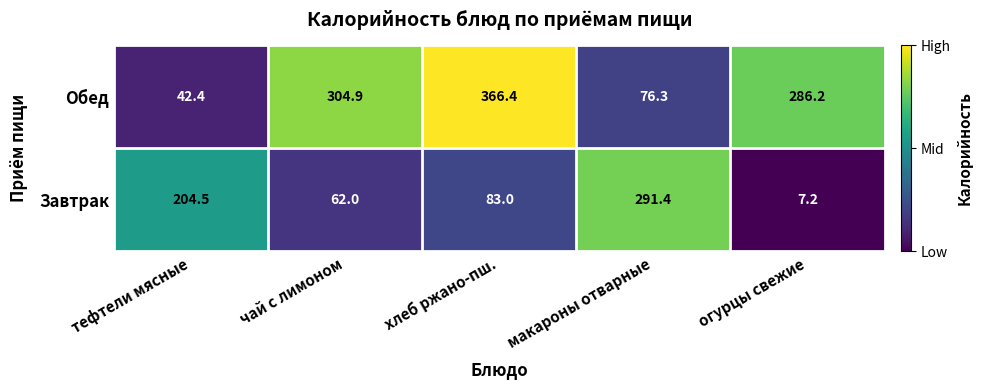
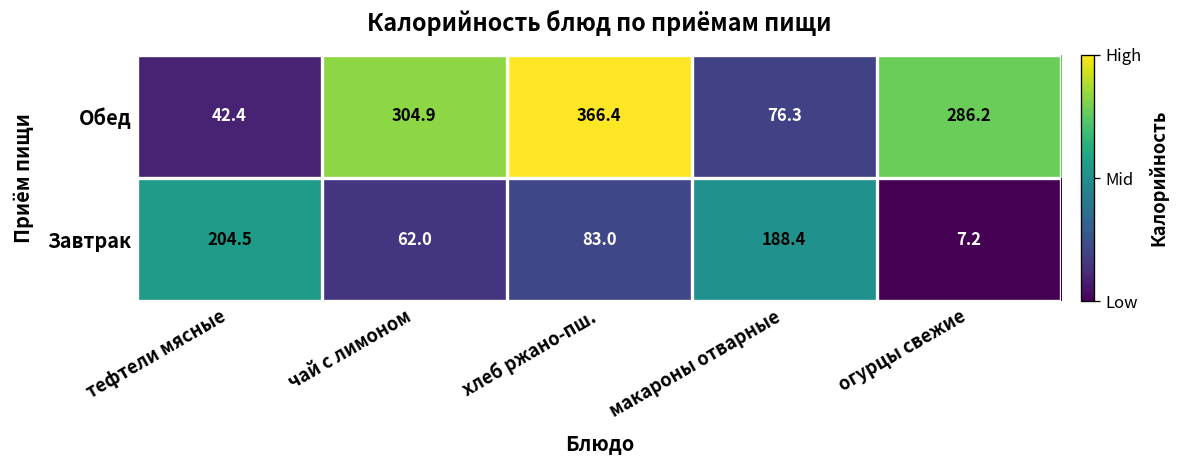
  {
    "Обед": {
      "тефтели мясные": 42.4,
      "чай с лимоном": 304.9,
      "хлеб ржано-пш.": 366.4,
      "макароны отварные": 76.3,
      "огурцы свежие": 286.2
    },
    "Завтрак": {
      "тефтели мясные": 204.5,
      "чай с лимоном": 62.0,
      "хлеб ржано-пш.": 83.0,
-     "макароны отварные": 291.4,
+     "макароны отварные": 188.4,
      "огурцы свежие": 7.2
    }
  }
